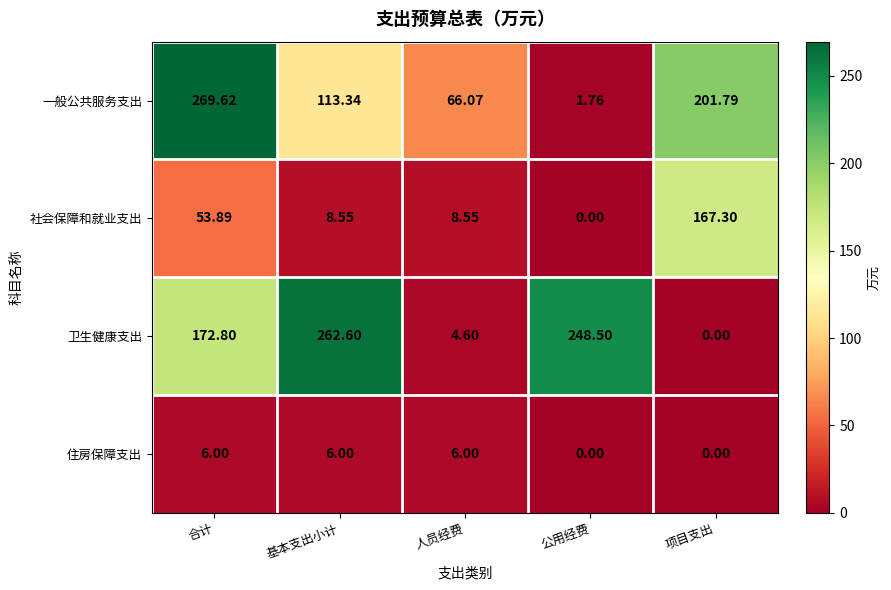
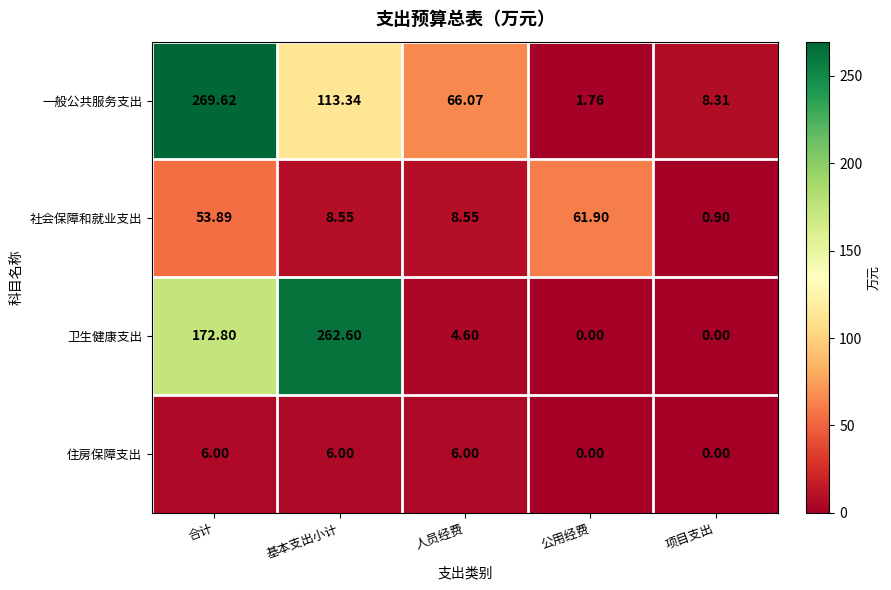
  {
    "一般公共服务支出": {
      "合计": 269.62,
      "基本支出小计": 113.34,
      "人员经费": 66.07,
      "公用经费": 1.76,
-     "项目支出": 201.79
+     "项目支出": 8.31
    },
    "社会保障和就业支出": {
      "合计": 53.89,
      "基本支出小计": 8.55,
      "人员经费": 8.55,
-     "公用经费": 0.00,
-     "项目支出": 167.30
+     "公用经费": 61.90,
+     "项目支出": 0.90
    },
    "卫生健康支出": {
      "合计": 172.80,
      "基本支出小计": 262.60,
      "人员经费": 4.60,
-     "公用经费": 248.50,
+     "公用经费": 0.00,
      "项目支出": 0.00
    },
    "住房保障支出": {
      "合计": 6.00,
      "基本支出小计": 6.00,
      "人员经费": 6.00,
      "公用经费": 0.00,
      "项目支出": 0.00
    }
  }
